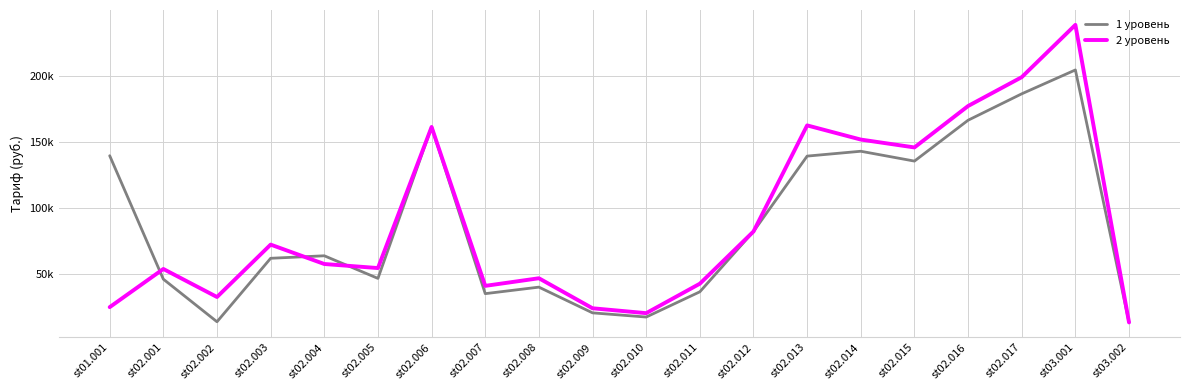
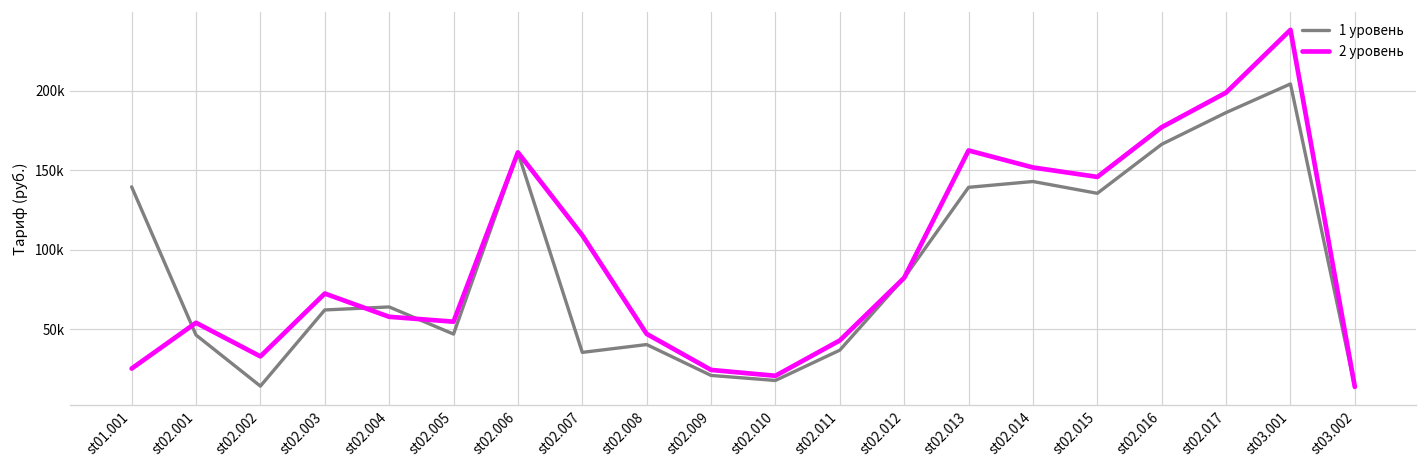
  {
    "1 уровень": {
      "st01.001": 140000,
      "st02.001": 46000,
      "st02.002": 14000,
      "st02.003": 62000,
      "st02.004": 64000,
      "st02.005": 47000,
      "st02.007": 35000,
      "st02.008": 40000,
      "st02.009": 21000,
      "st02.010": 18000,
      "st02.011": 37000,
      "st02.013": 139000,
      "st02.014": 143000,
      "st02.015": 135000,
      "st02.016": 166000,
      "st02.017": 186000,
      "st03.001": 204000
    },
    "2 уровень": {
      "st01.001": 25000,
      "st02.001": 54000,
      "st02.002": 33000,
      "st02.003": 72000,
      "st02.004": 58000,
      "st02.005": 55000,
-     "st02.007": 41000,
+     "st02.007": 109000,
      "st02.008": 47000,
      "st02.009": 24000,
      "st02.010": 21000,
      "st02.011": 43000,
      "st02.013": 162000,
      "st02.014": 152000,
      "st02.015": 146000,
      "st02.016": 177000,
      "st02.017": 199000,
      "st03.001": 238000
    }
  }
